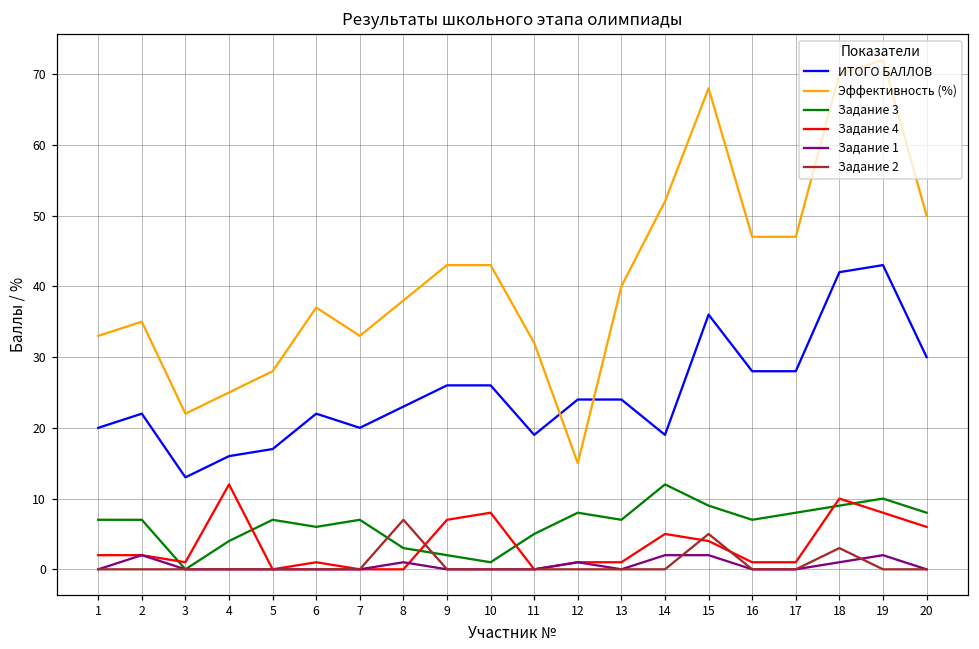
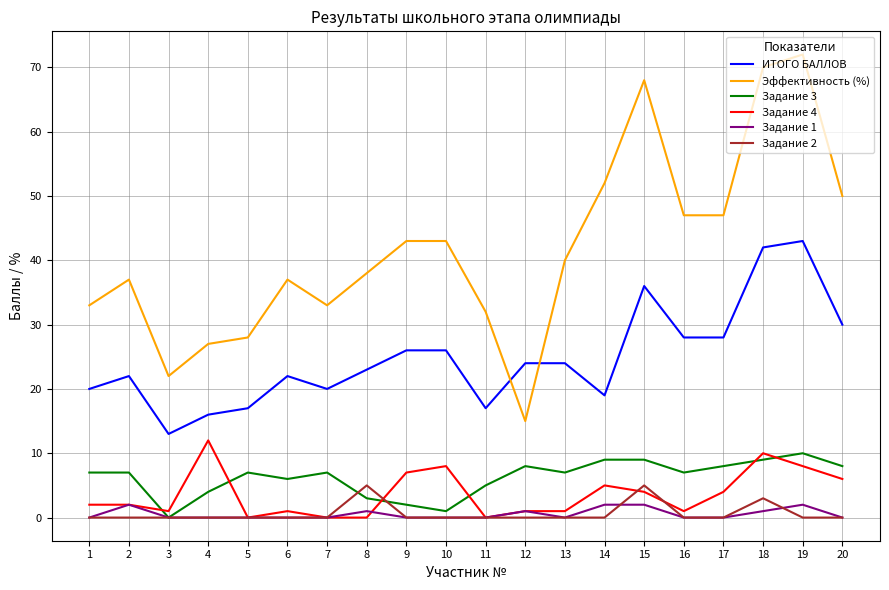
  {
    "ИТОГО БАЛЛОВ": {
      "1": 20,
      "2": 22,
      "3": 13,
      "4": 16,
      "5": 17,
      "6": 22,
      "7": 20,
      "8": 23,
      "9": 26,
      "10": 26,
-     "11": 19,
+     "11": 17,
      "12": 24,
      "13": 24,
      "14": 19,
      "15": 36,
      "16": 28,
      "17": 28,
      "18": 42,
      "19": 43,
      "20": 30
    },
    "Эффективность (%)": {
      "1": 33,
-     "2": 35,
+     "2": 37,
      "3": 22,
-     "4": 25,
+     "4": 27,
      "5": 28,
      "6": 37,
      "7": 33,
      "8": 38,
      "9": 43,
      "10": 43,
      "11": 32,
      "12": 15,
      "13": 40,
      "14": 52,
      "15": 68,
      "16": 47,
      "17": 47,
      "20": 50
    },
    "Задание 3": {
      "1": 7,
      "2": 7,
      "4": 4,
      "5": 7,
      "6": 6,
      "7": 7,
      "8": 3,
      "9": 2,
      "10": 1,
      "11": 5,
      "12": 8,
      "13": 7,
-     "14": 12,
+     "14": 9,
      "15": 9,
      "16": 7,
      "17": 8,
      "18": 9,
      "19": 10,
      "20": 8
    },
    "Задание 4": {
      "1": 2,
      "3": 1,
      "4": 12,
      "6": 1,
      "8": 0,
      "9": 7,
      "10": 8,
      "13": 1,
      "14": 5,
      "15": 4,
      "16": 1,
-     "17": 1,
+     "17": 4,
      "18": 10,
      "19": 8,
      "20": 6
    },
    "Задание 1": {
      "8": 1,
      "14": 2,
      "15": 2,
      "18": 1,
      "19": 2
    },
    "Задание 2": {
      "2": 0,
-     "8": 7,
+     "8": 5,
      "12": 0,
      "14": 0,
      "15": 5,
      "18": 3,
      "19": 0
    }
  }
